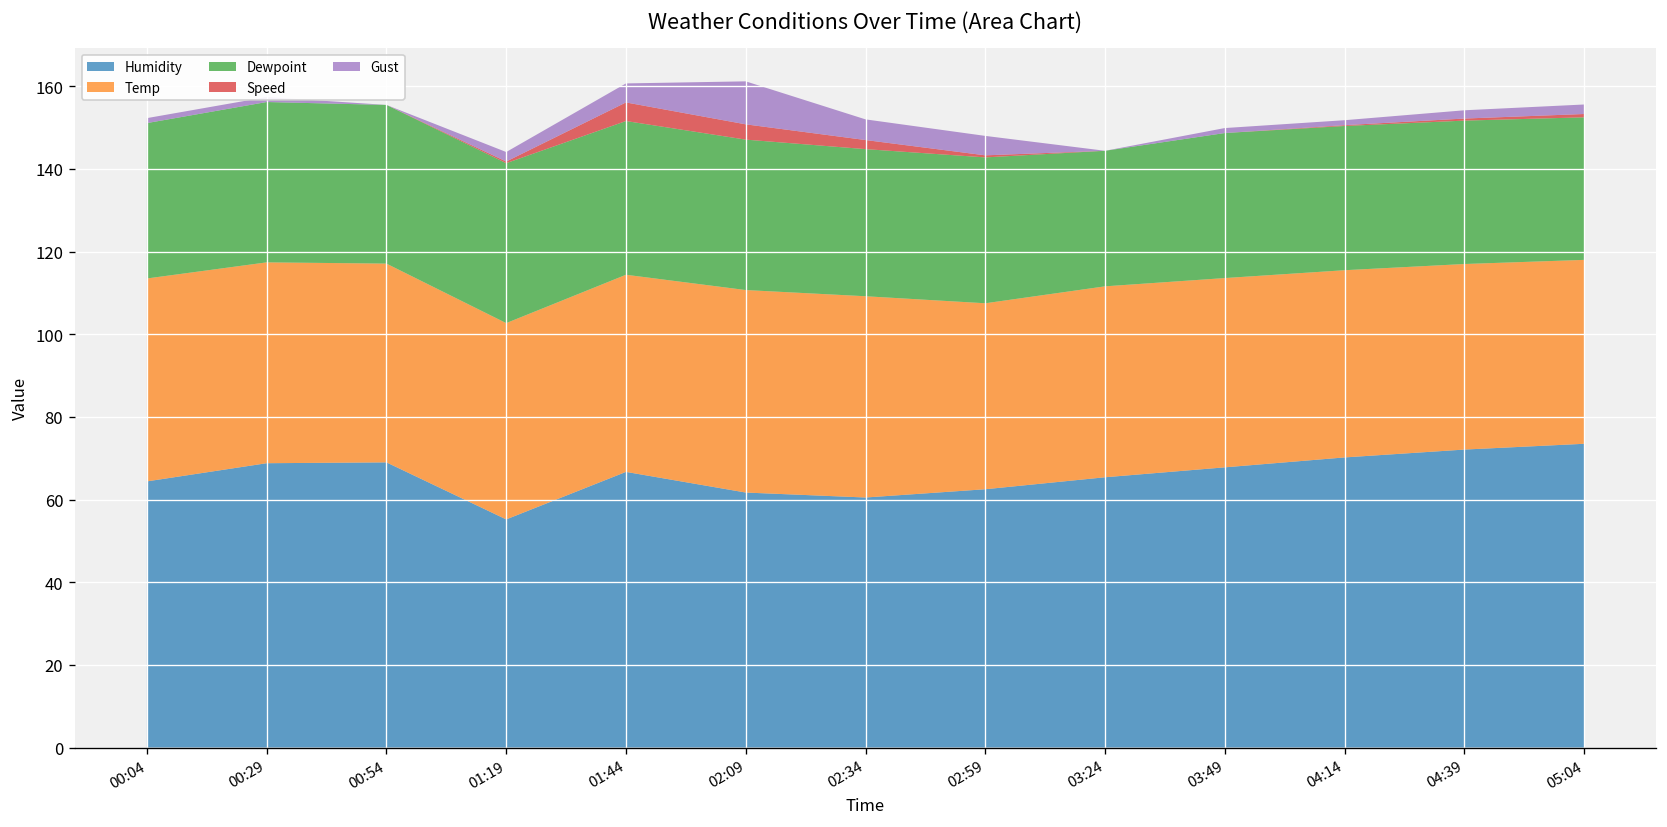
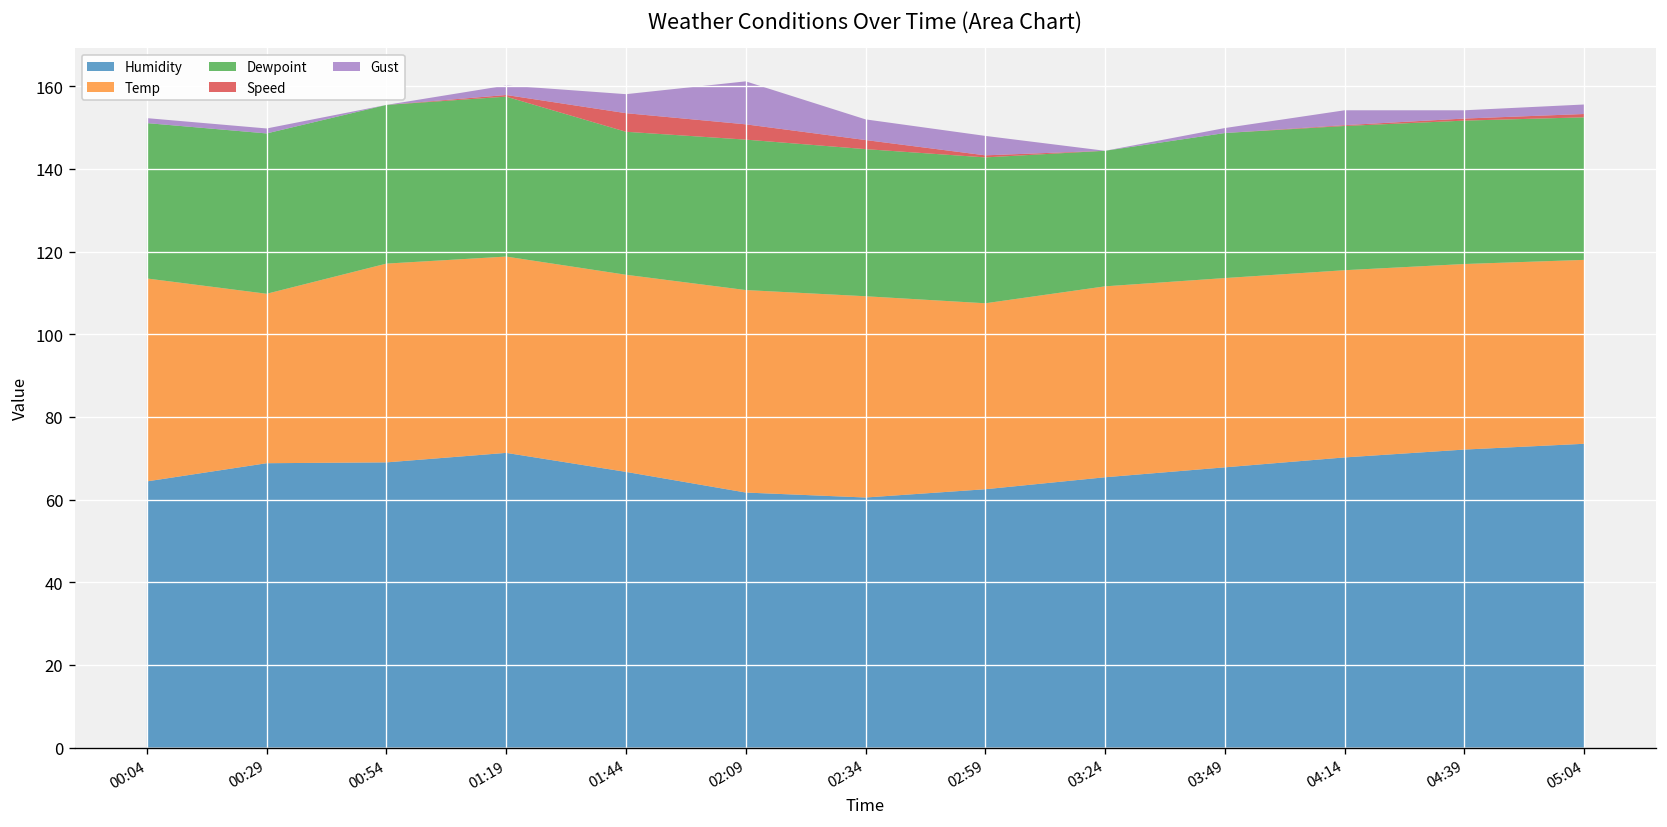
  {
    "Humidity": {
      "00:04": 64,
      "00:29": 69,
      "00:54": 69,
-     "01:19": 55,
+     "01:19": 71,
      "01:44": 67,
      "02:09": 62,
      "02:34": 61,
      "02:59": 63,
      "03:24": 65,
      "03:49": 68,
      "04:14": 70,
      "04:39": 72,
      "05:04": 74
    },
    "Temp": {
      "00:04": 49,
-     "00:29": 49,
+     "00:29": 41,
      "00:54": 48,
      "01:19": 48,
      "01:44": 48,
      "02:09": 49,
      "02:34": 49,
      "02:59": 45,
      "03:24": 46,
      "03:49": 46,
      "04:14": 45,
      "04:39": 45,
      "05:04": 45
    },
    "Dewpoint": {
-     "01:44": 37,
+     "01:44": 35,
      "02:09": 36,
      "02:34": 36,
      "05:04": 35
    },
    "Speed": {
      "01:44": 5,
      "02:09": 4,
      "02:34": 2,
      "05:04": 1
    },
    "Gust": {
      "00:04": 1,
      "00:29": 1,
      "01:19": 2,
      "01:44": 5,
      "02:09": 10,
      "02:34": 5,
      "02:59": 5,
      "03:49": 1,
-     "04:14": 1,
+     "04:14": 4,
      "04:39": 2,
      "05:04": 2
    }
  }
